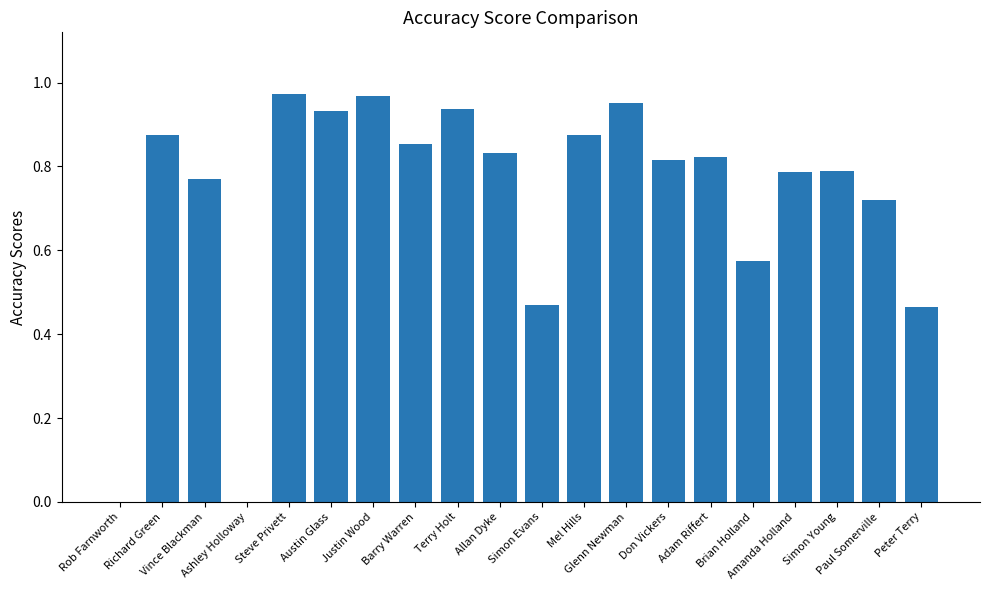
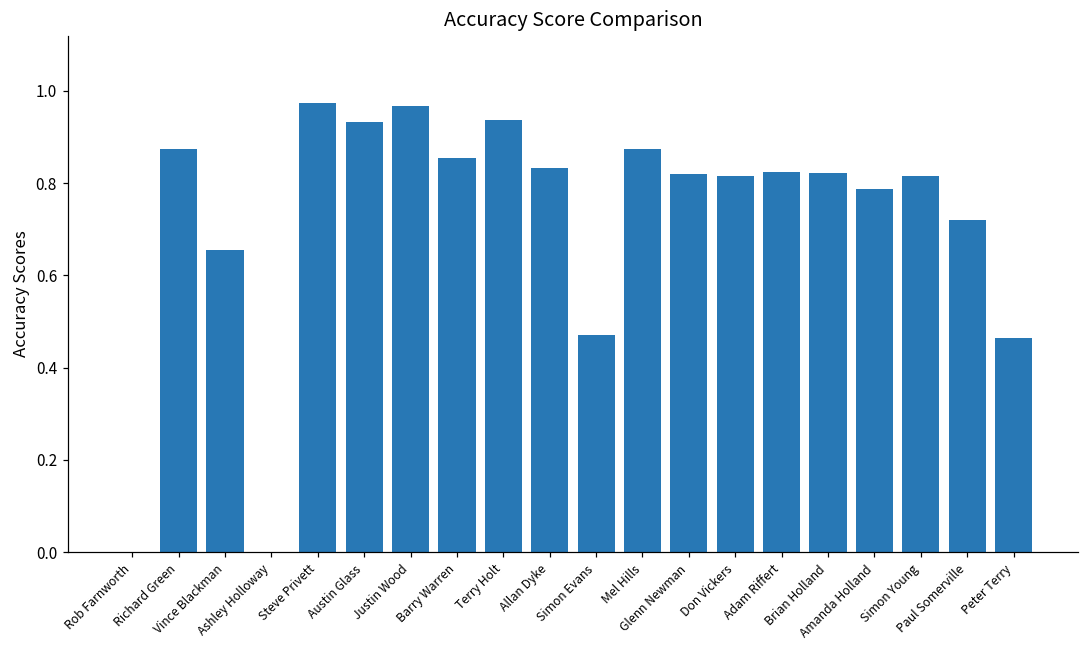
  {
    "Rob Farnworth": 0.00,
    "Richard Green": 0.87,
-   "Vince Blackman": 0.77,
+   "Vince Blackman": 0.66,
    "Ashley Holloway": 0.00,
    "Steve Privett": 0.97,
    "Austin Glass": 0.93,
    "Justin Wood": 0.97,
    "Barry Warren": 0.85,
    "Terry Holt": 0.94,
    "Allan Dyke": 0.83,
    "Simon Evans": 0.47,
    "Mel Hills": 0.87,
-   "Glenn Newman": 0.95,
+   "Glenn Newman": 0.82,
    "Don Vickers": 0.82,
    "Adam Riffert": 0.82,
-   "Brian Holland": 0.57,
+   "Brian Holland": 0.82,
    "Amanda Holland": 0.79,
-   "Simon Young": 0.79,
+   "Simon Young": 0.82,
    "Paul Somerville": 0.72,
    "Peter Terry": 0.46
  }
